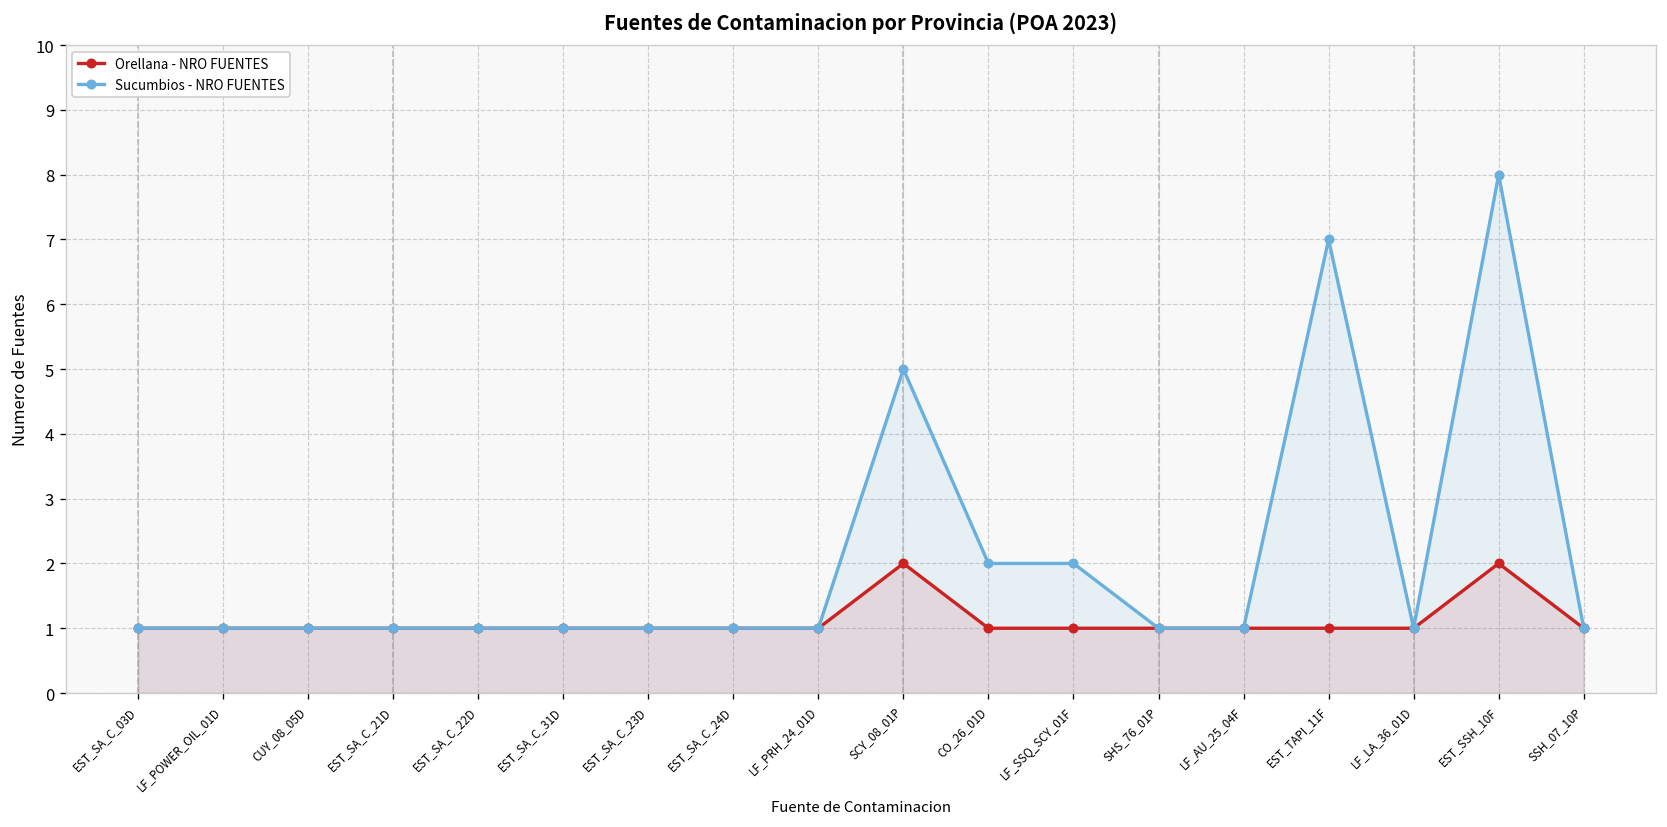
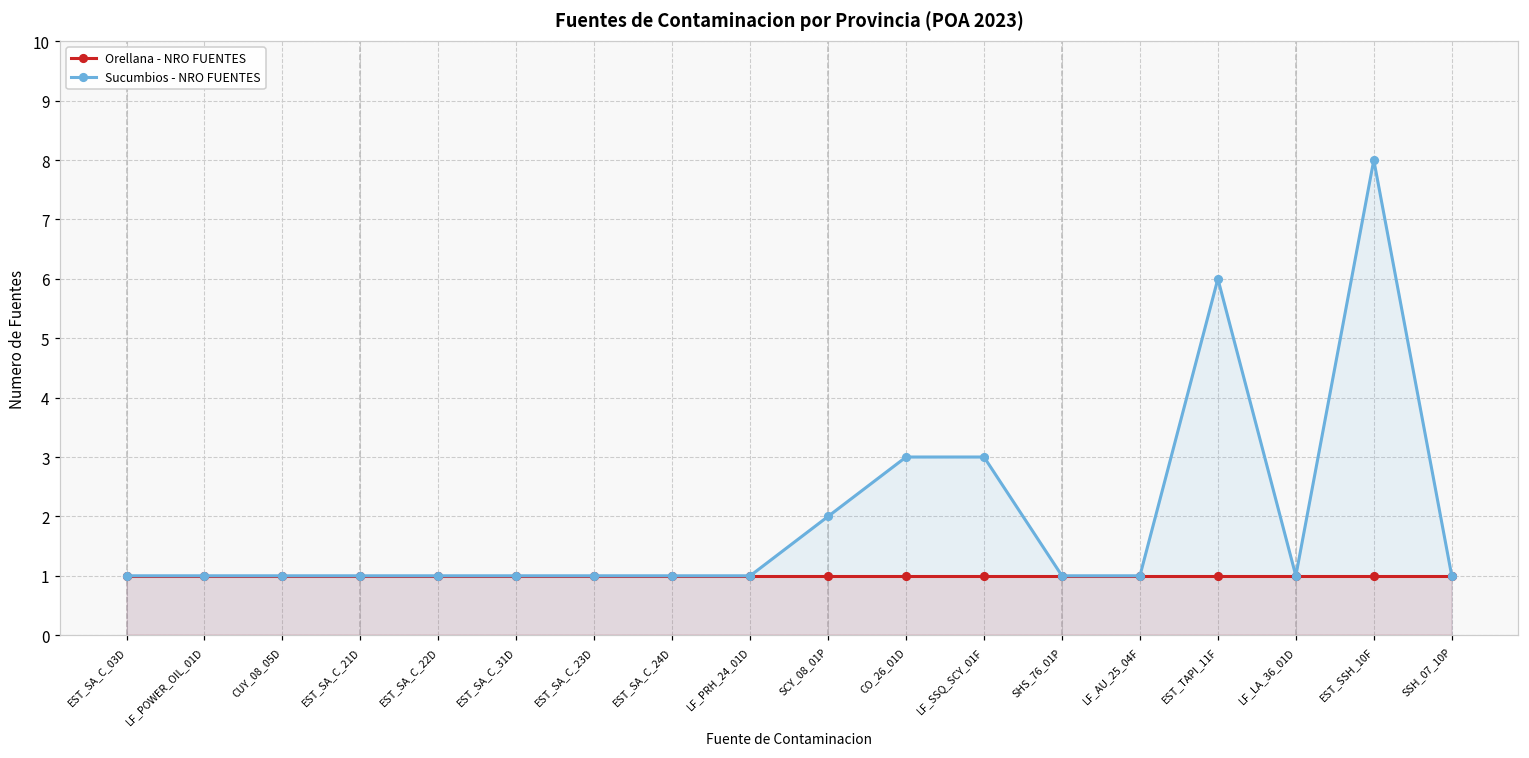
  {
    "Orellana - NRO FUENTES": {
-     "SCY_08_01P": 2,
+     "SCY_08_01P": 1,
      "CO_26_01D": 1,
      "LF_SSQ_SCY_01F": 1,
      "EST_TAPI_11F": 1,
-     "EST_SSH_10F": 2
+     "EST_SSH_10F": 1
    },
    "Sucumbios - NRO FUENTES": {
-     "SCY_08_01P": 5,
-     "CO_26_01D": 2,
-     "LF_SSQ_SCY_01F": 2,
-     "EST_TAPI_11F": 7,
+     "SCY_08_01P": 2,
+     "CO_26_01D": 3,
+     "LF_SSQ_SCY_01F": 3,
+     "EST_TAPI_11F": 6,
      "EST_SSH_10F": 8
    }
  }
